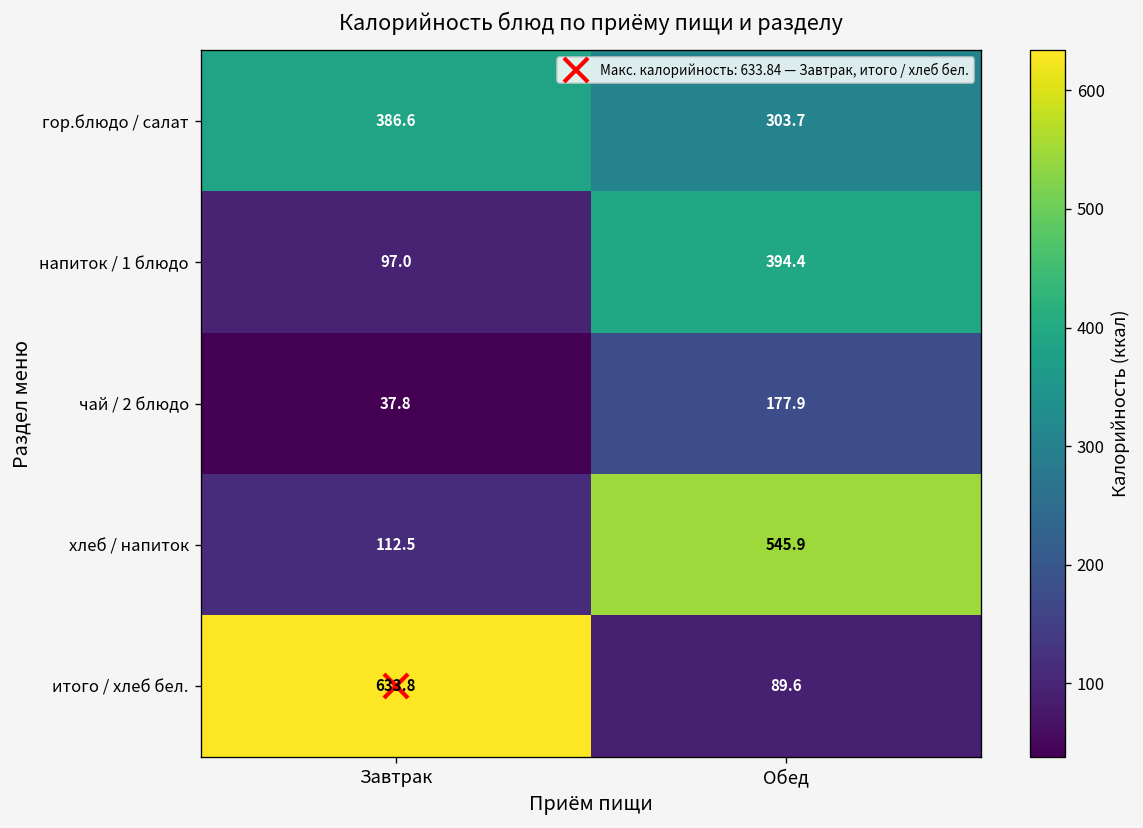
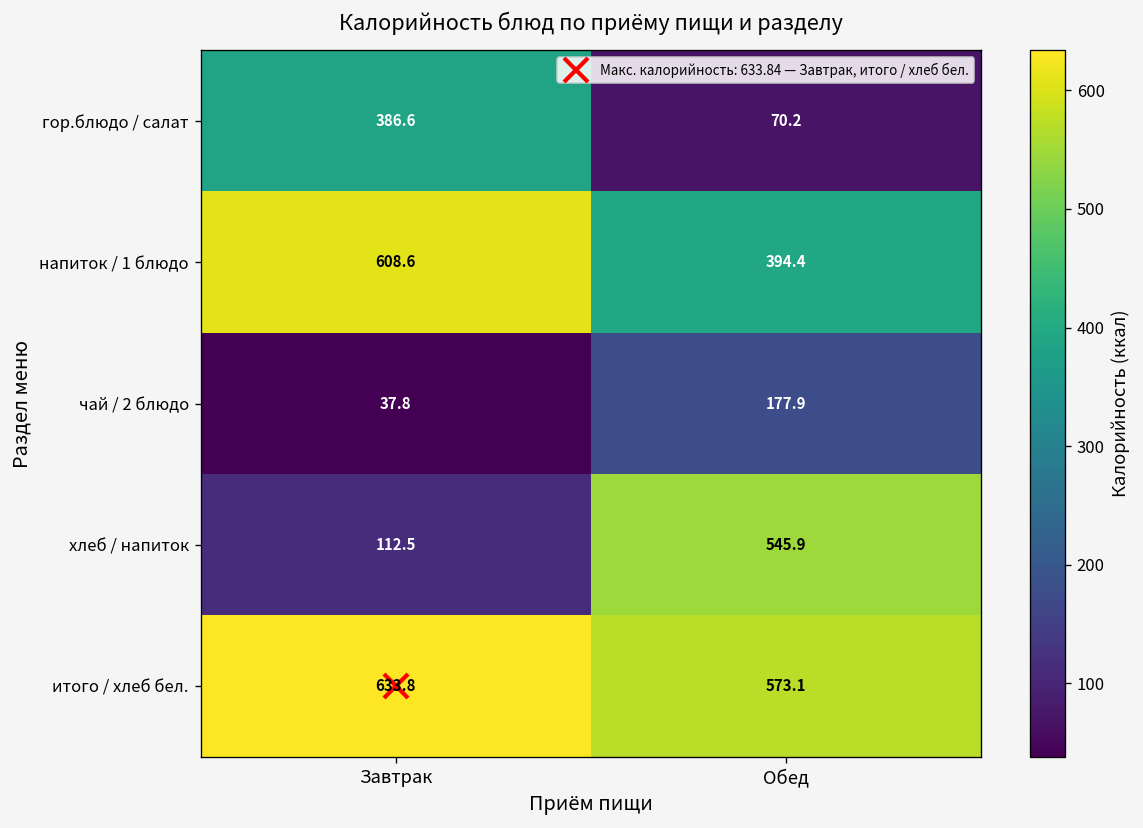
  {
    "гор.блюдо / салат": {
      "Завтрак": 386.6,
-     "Обед": 303.7
+     "Обед": 70.2
    },
    "напиток / 1 блюдо": {
-     "Завтрак": 97.0,
+     "Завтрак": 608.6,
      "Обед": 394.4
    },
    "чай / 2 блюдо": {
      "Завтрак": 37.8,
      "Обед": 177.9
    },
    "хлеб / напиток": {
      "Завтрак": 112.5,
      "Обед": 545.9
    },
    "итого / хлеб бел.": {
-     "Обед": 89.6
+     "Обед": 573.1
    }
  }
